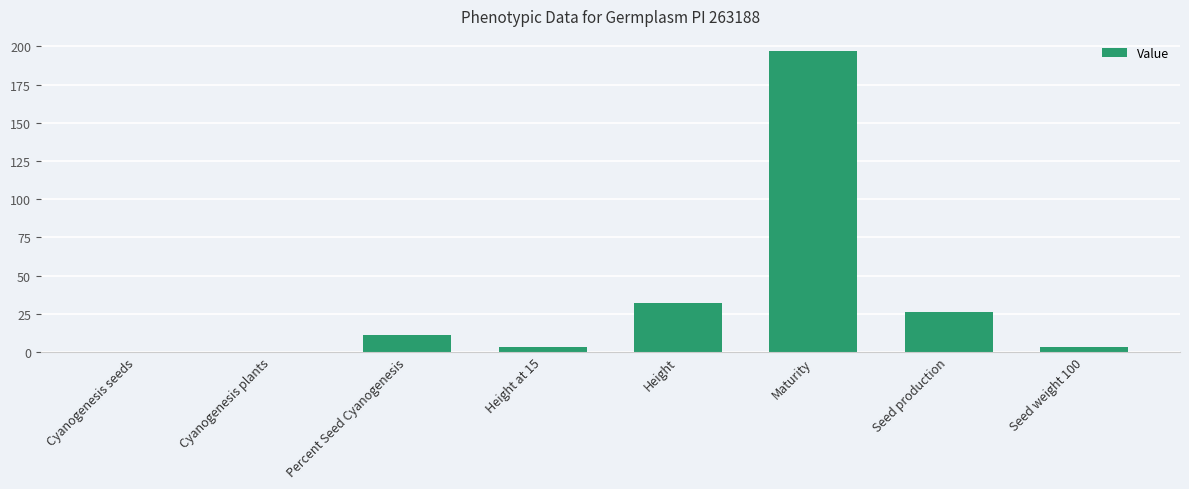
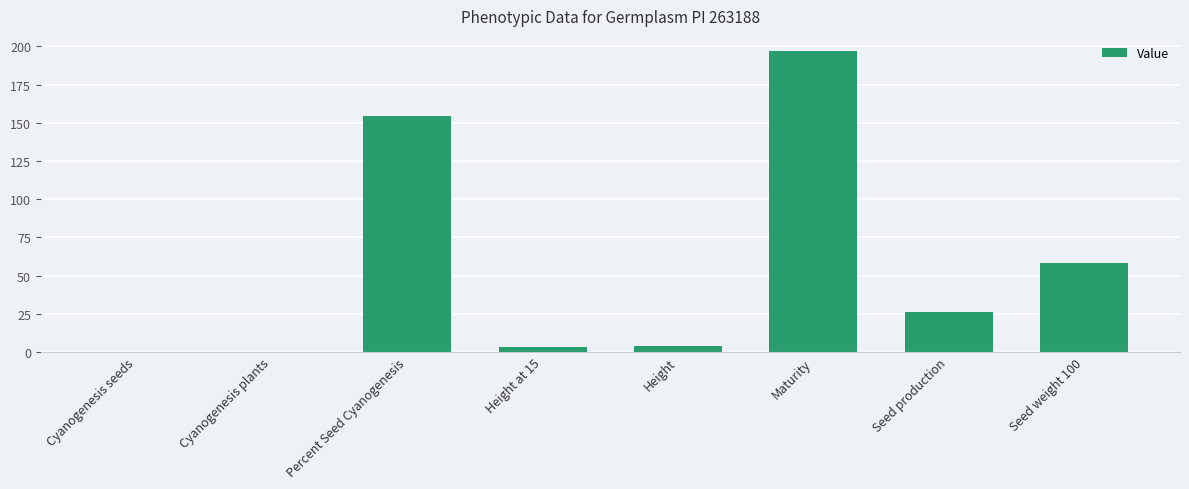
  {
    "Cyanogenesis seeds": 0,
    "Cyanogenesis plants": 0,
-   "Percent Seed Cyanogenesis": 11,
+   "Percent Seed Cyanogenesis": 154,
    "Height at 15": 3,
-   "Height": 32,
+   "Height": 4,
    "Maturity": 197,
    "Seed production": 26,
-   "Seed weight 100": 4
+   "Seed weight 100": 58
  }
